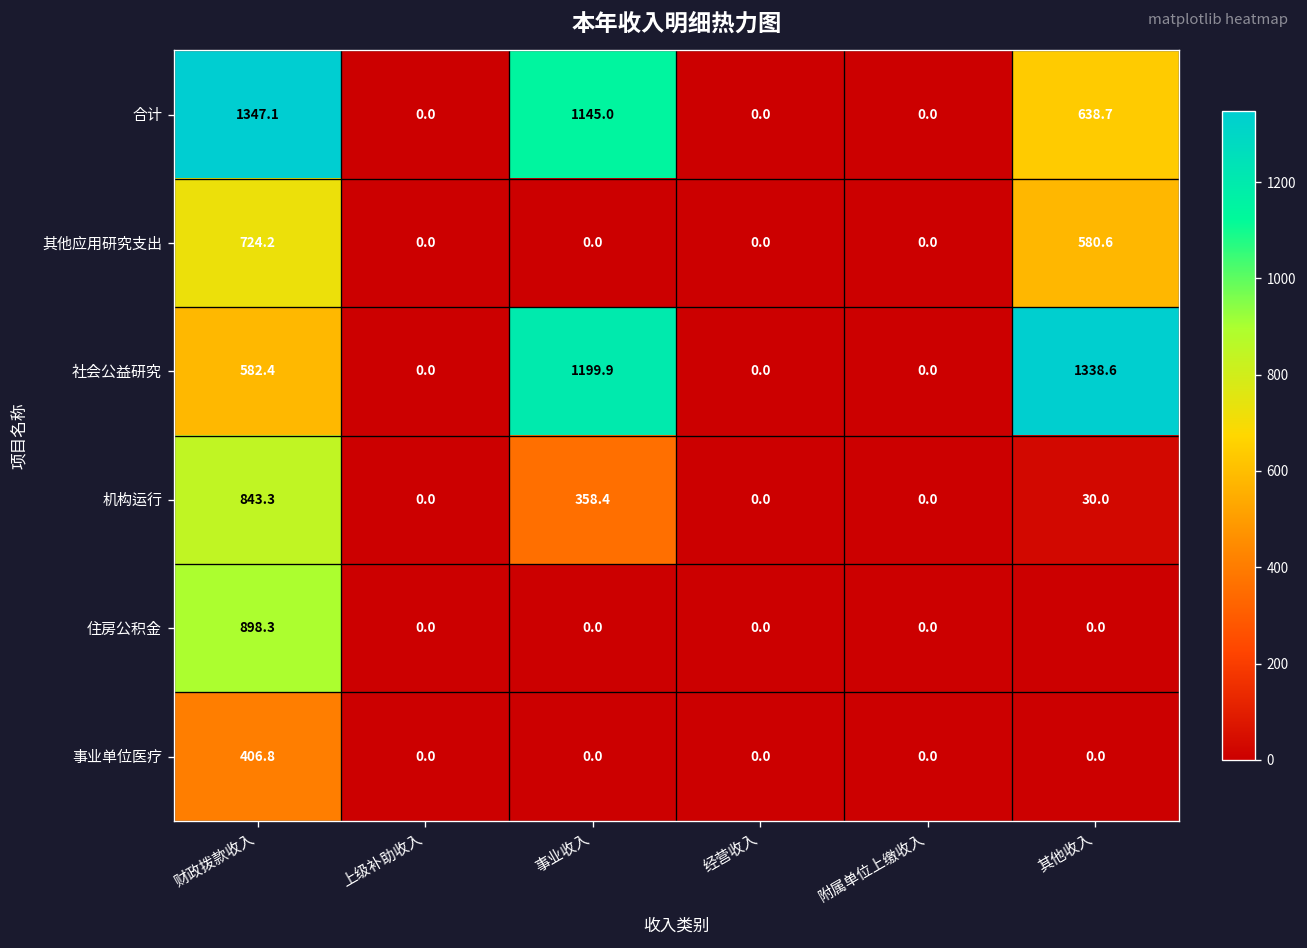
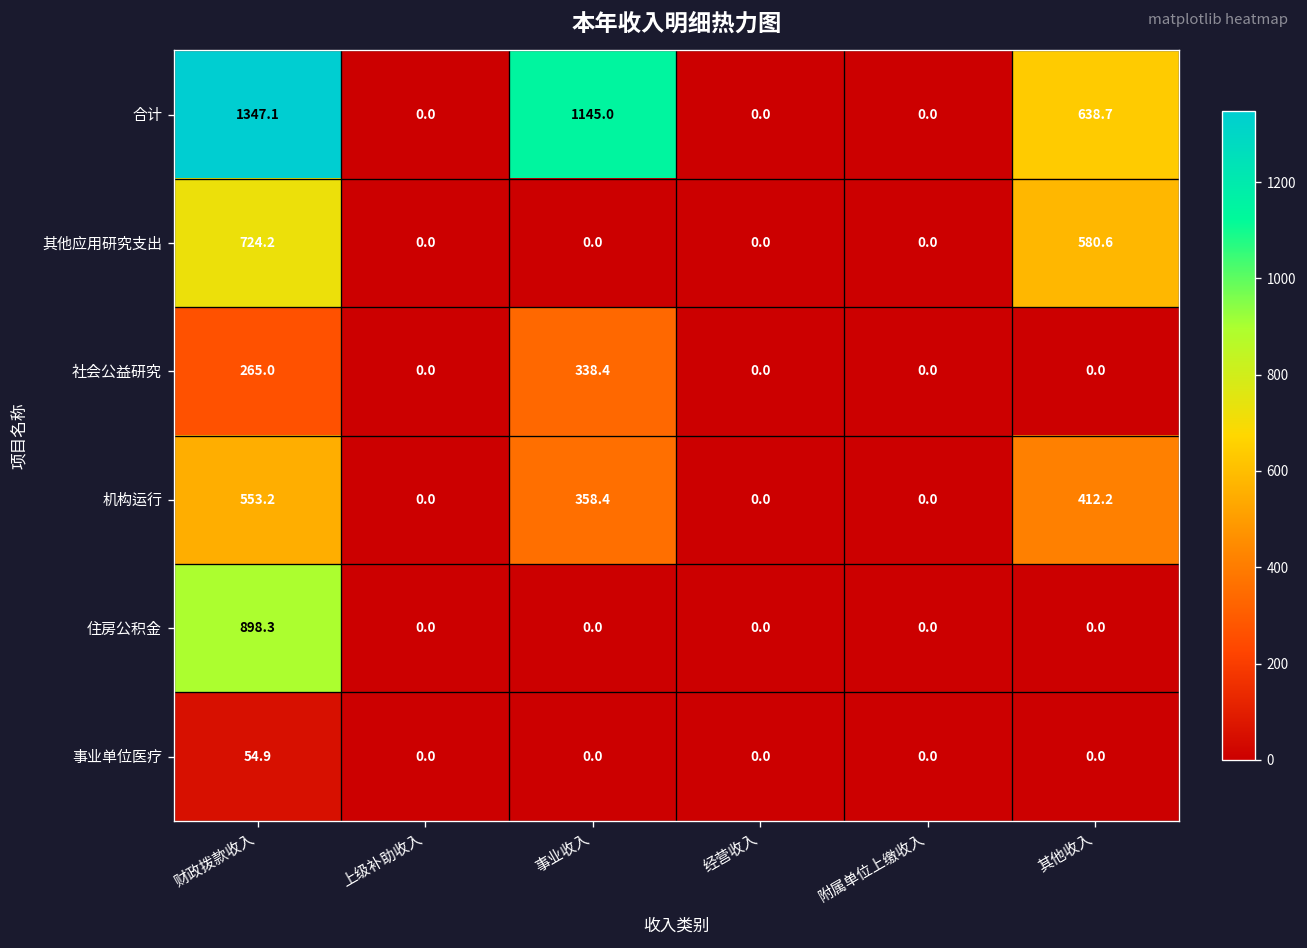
  {
    "合计": {
      "财政拨款收入": 1347.1,
      "上级补助收入": 0.0,
      "事业收入": 1145.0,
      "经营收入": 0.0,
      "附属单位上缴收入": 0.0,
      "其他收入": 638.7
    },
    "其他应用研究支出": {
      "财政拨款收入": 724.2,
      "上级补助收入": 0.0,
      "事业收入": 0.0,
      "经营收入": 0.0,
      "附属单位上缴收入": 0.0,
      "其他收入": 580.6
    },
    "社会公益研究": {
-     "财政拨款收入": 582.4,
+     "财政拨款收入": 265.0,
      "上级补助收入": 0.0,
-     "事业收入": 1199.9,
+     "事业收入": 338.4,
      "经营收入": 0.0,
      "附属单位上缴收入": 0.0,
-     "其他收入": 1338.6
+     "其他收入": 0.0
    },
    "机构运行": {
-     "财政拨款收入": 843.3,
+     "财政拨款收入": 553.2,
      "上级补助收入": 0.0,
      "事业收入": 358.4,
      "经营收入": 0.0,
      "附属单位上缴收入": 0.0,
-     "其他收入": 30.0
+     "其他收入": 412.2
    },
    "住房公积金": {
      "财政拨款收入": 898.3,
      "上级补助收入": 0.0,
      "事业收入": 0.0,
      "经营收入": 0.0,
      "附属单位上缴收入": 0.0,
      "其他收入": 0.0
    },
    "事业单位医疗": {
-     "财政拨款收入": 406.8,
+     "财政拨款收入": 54.9,
      "上级补助收入": 0.0,
      "事业收入": 0.0,
      "经营收入": 0.0,
      "附属单位上缴收入": 0.0,
      "其他收入": 0.0
    }
  }
